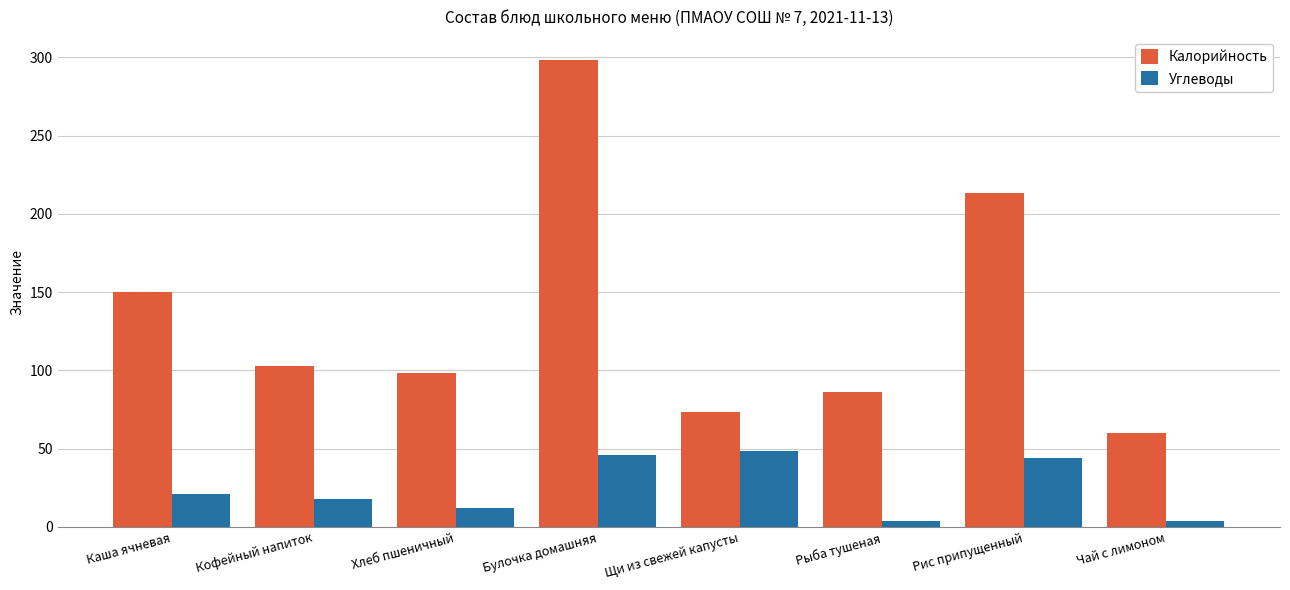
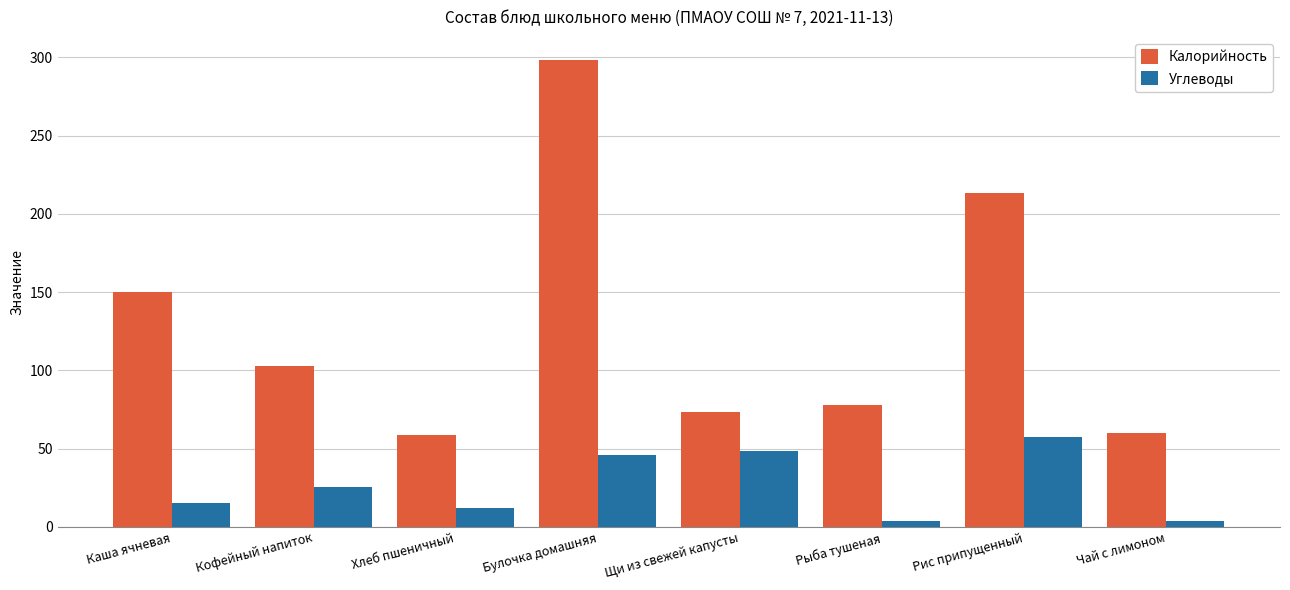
  {
    "Калорийность": {
      "Каша ячневая": 150,
      "Кофейный напиток": 103,
-     "Хлеб пшеничный": 98,
+     "Хлеб пшеничный": 59,
      "Булочка домашняя": 298,
      "Щи из свежей капусты": 74,
-     "Рыба тушеная": 87,
+     "Рыба тушеная": 78,
      "Рис припущенный": 213,
      "Чай с лимоном": 60
    },
    "Углеводы": {
-     "Каша ячневая": 21,
-     "Кофейный напиток": 18,
+     "Каша ячневая": 16,
+     "Кофейный напиток": 26,
      "Хлеб пшеничный": 12,
      "Булочка домашняя": 46,
      "Щи из свежей капусты": 49,
      "Рыба тушеная": 4,
-     "Рис припущенный": 44,
+     "Рис припущенный": 57,
      "Чай с лимоном": 4
    }
  }
